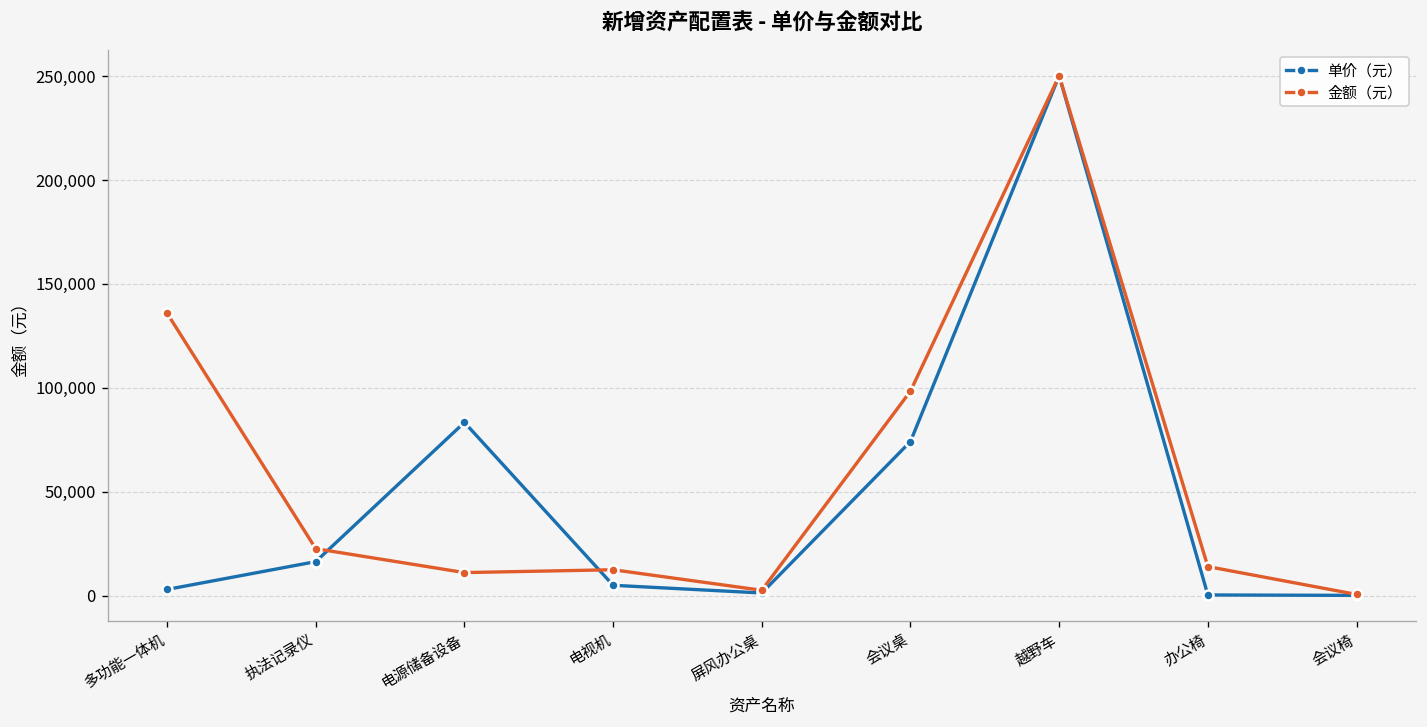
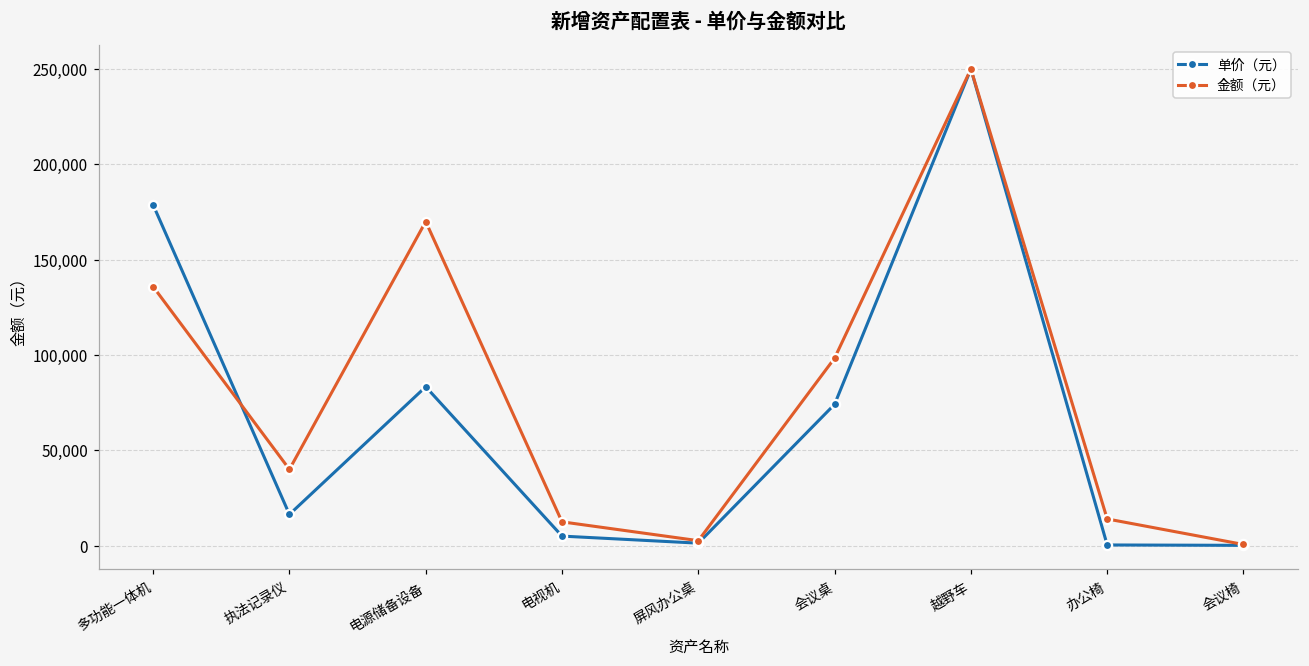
  {
    "单价（元）": {
-     "多功能一体机": "3,000",
+     "多功能一体机": "179,000",
      "执法记录仪": "16,000",
      "电源储备设备": "83,000",
      "电视机": "5,000",
      "会议桌": "74,000",
      "办公椅": "0"
    },
    "金额（元）": {
      "多功能一体机": "136,000",
-     "执法记录仪": "23,000",
-     "电源储备设备": "11,000",
+     "执法记录仪": "40,000",
+     "电源储备设备": "170,000",
      "电视机": "12,000",
      "会议桌": "98,000",
      "办公椅": "14,000"
    }
  }
